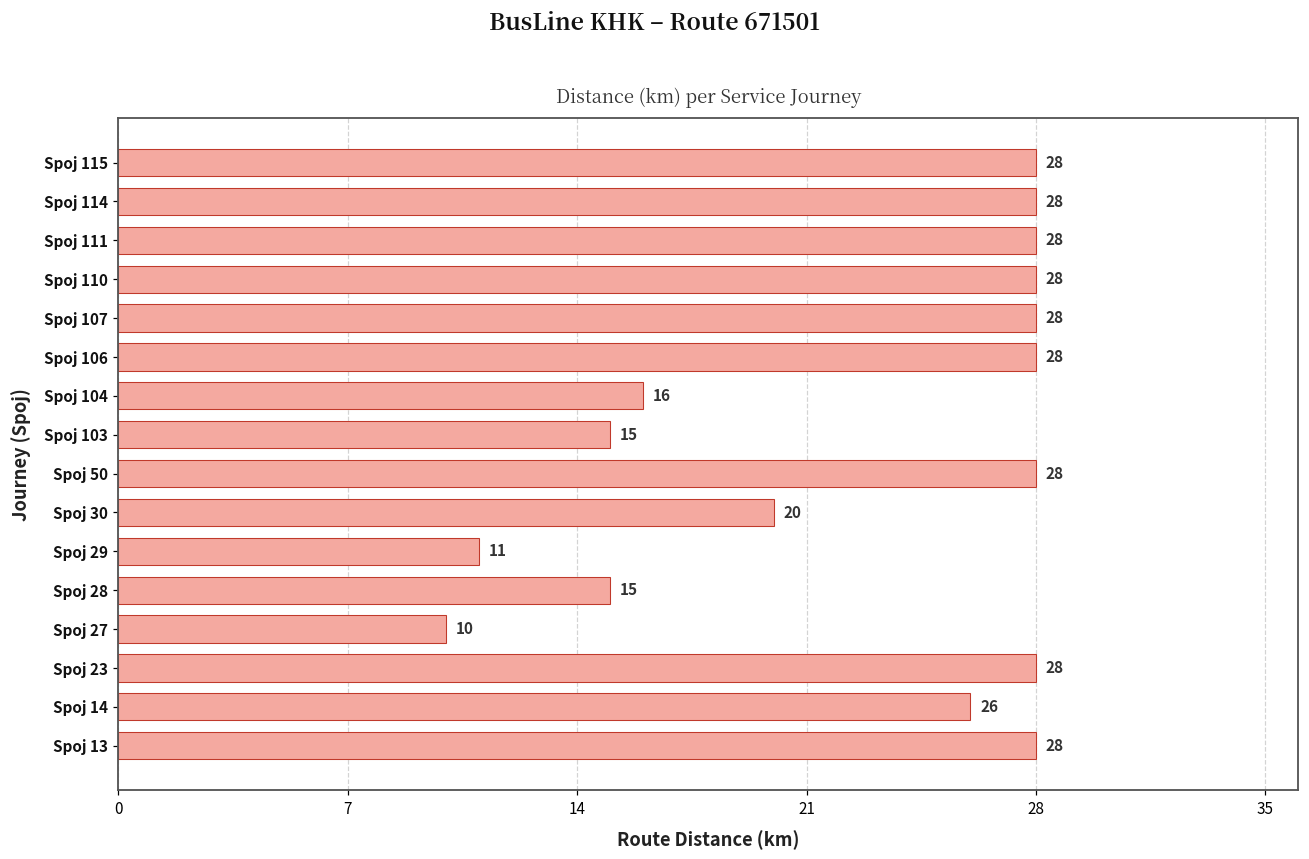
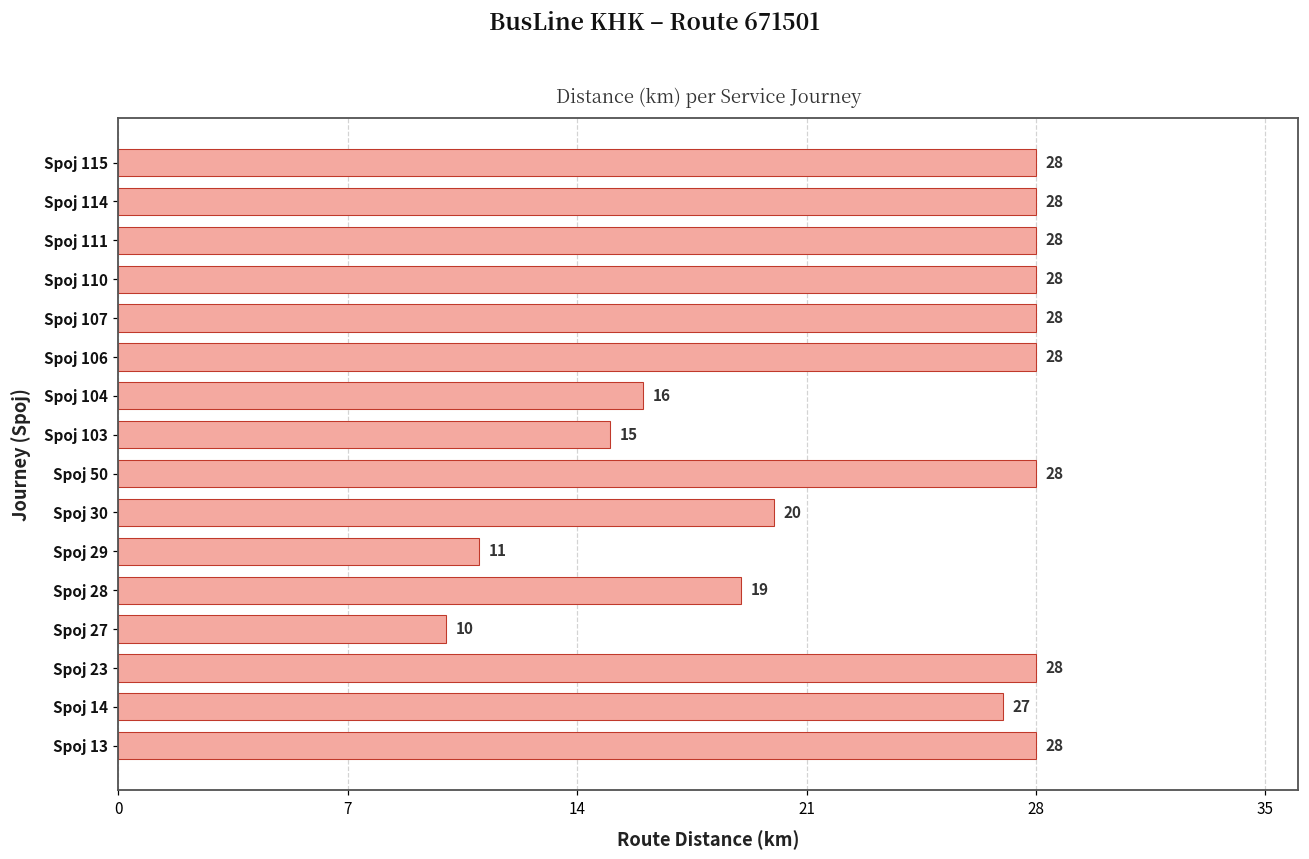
  {
    "Spoj 115": 28,
    "Spoj 114": 28,
    "Spoj 111": 28,
    "Spoj 110": 28,
    "Spoj 107": 28,
    "Spoj 106": 28,
    "Spoj 104": 16,
    "Spoj 103": 15,
    "Spoj 50": 28,
    "Spoj 30": 20,
    "Spoj 29": 11,
-   "Spoj 28": 15,
+   "Spoj 28": 19,
    "Spoj 27": 10,
    "Spoj 23": 28,
-   "Spoj 14": 26,
+   "Spoj 14": 27,
    "Spoj 13": 28
  }
